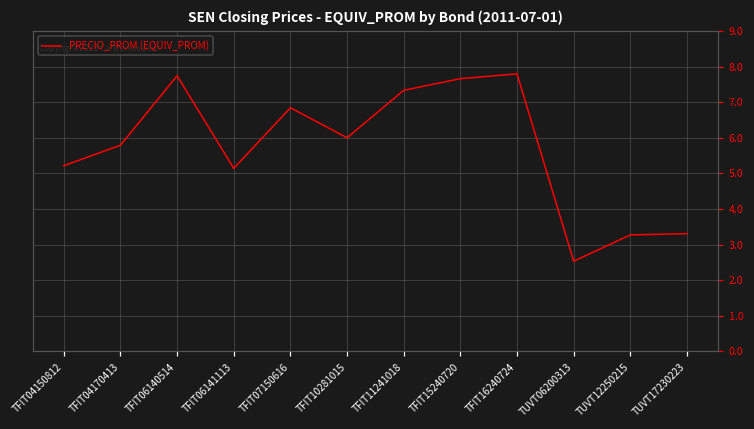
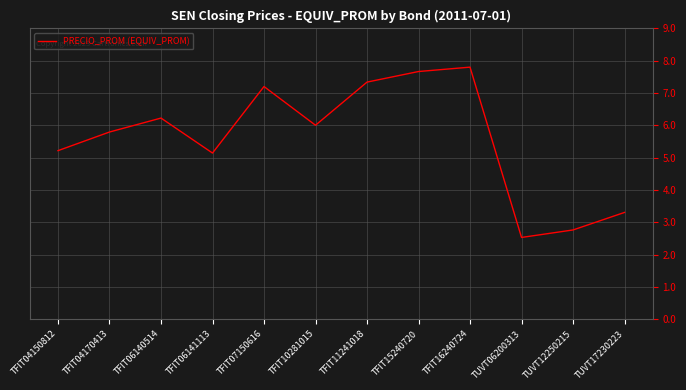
  {
    "TFIT04150812": 5.2,
    "TFIT04170413": 5.8,
-   "TFIT06140514": 7.7,
+   "TFIT06140514": 6.2,
    "TFIT06141113": 5.1,
-   "TFIT07150616": 6.8,
+   "TFIT07150616": 7.2,
    "TFIT10281015": 6.0,
    "TFIT11241018": 7.3,
    "TFIT15240720": 7.7,
    "TFIT16240724": 7.8,
    "TUVT06200313": 2.5,
-   "TUVT12250215": 3.3,
+   "TUVT12250215": 2.8,
    "TUVT17230223": 3.3
  }
